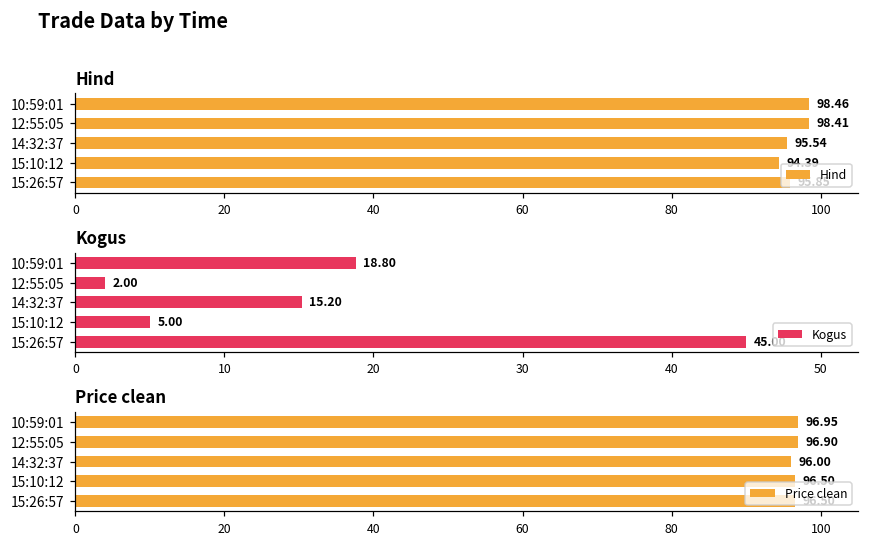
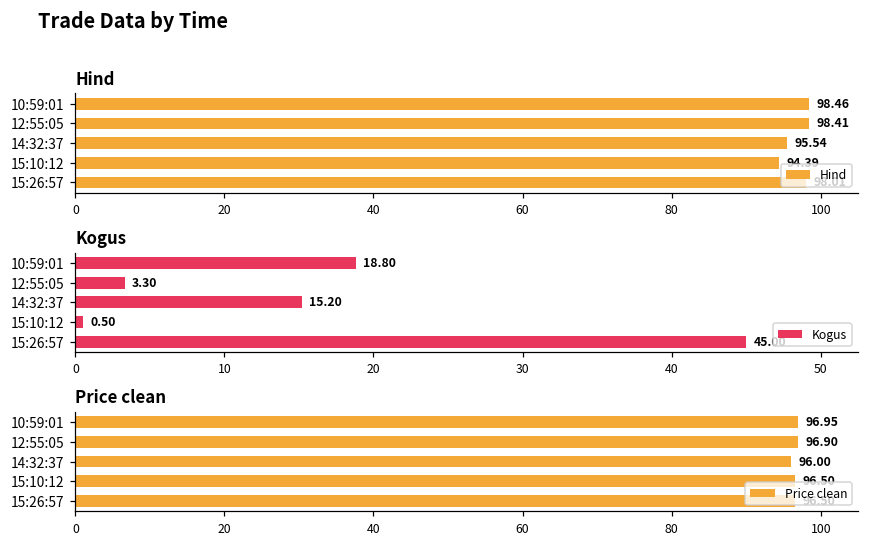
  {
    "Hind": {
      "10:59:01": 98.46,
      "12:55:05": 98.41,
      "14:32:37": 95.54,
-     "15:26:57": 95.85
+     "15:26:57": 98.01
    },
    "Kogus": {
      "10:59:01": 18.80,
-     "12:55:05": 2.00,
+     "12:55:05": 3.30,
      "14:32:37": 15.20,
-     "15:10:12": 5.00
+     "15:10:12": 0.50
    },
    "Price clean": {
      "10:59:01": 96.95,
      "12:55:05": 96.90,
      "14:32:37": 96.00
    }
  }
